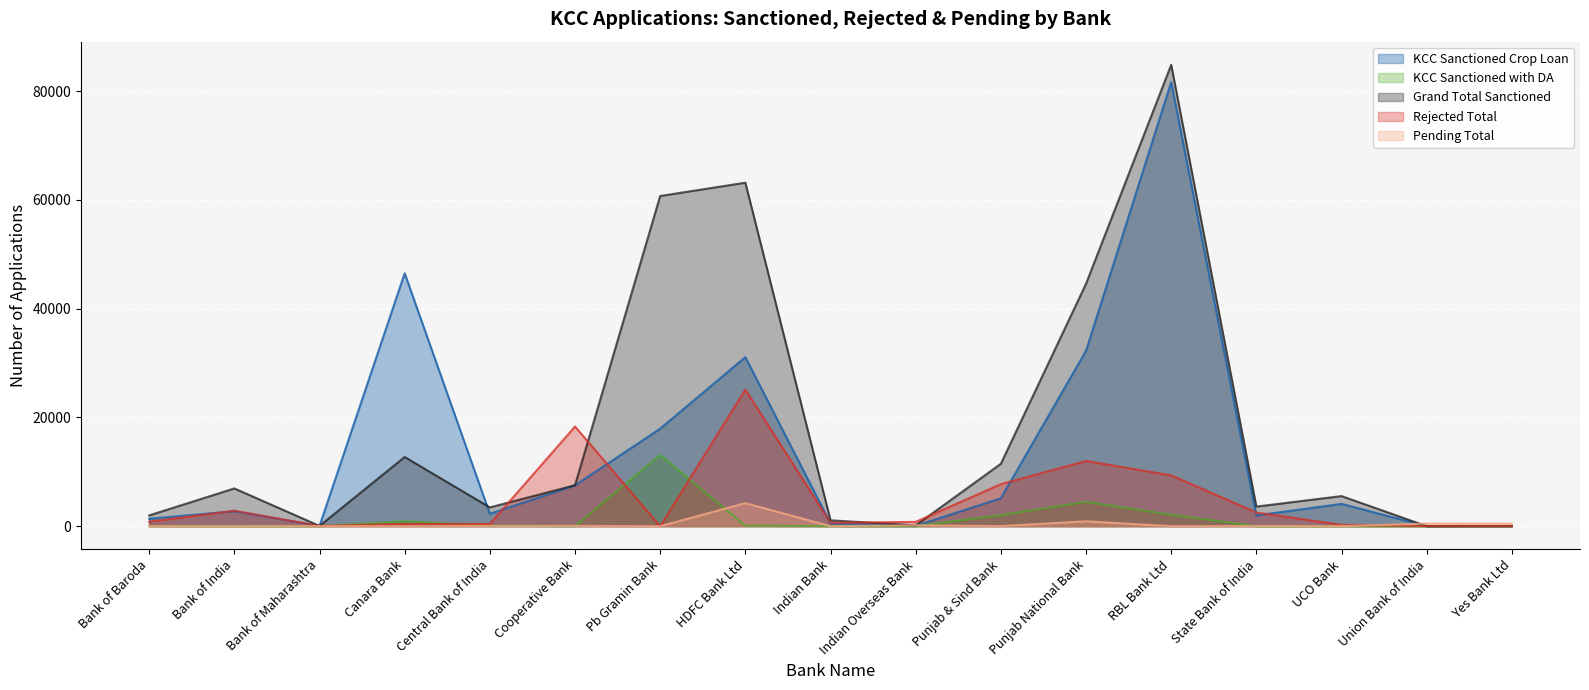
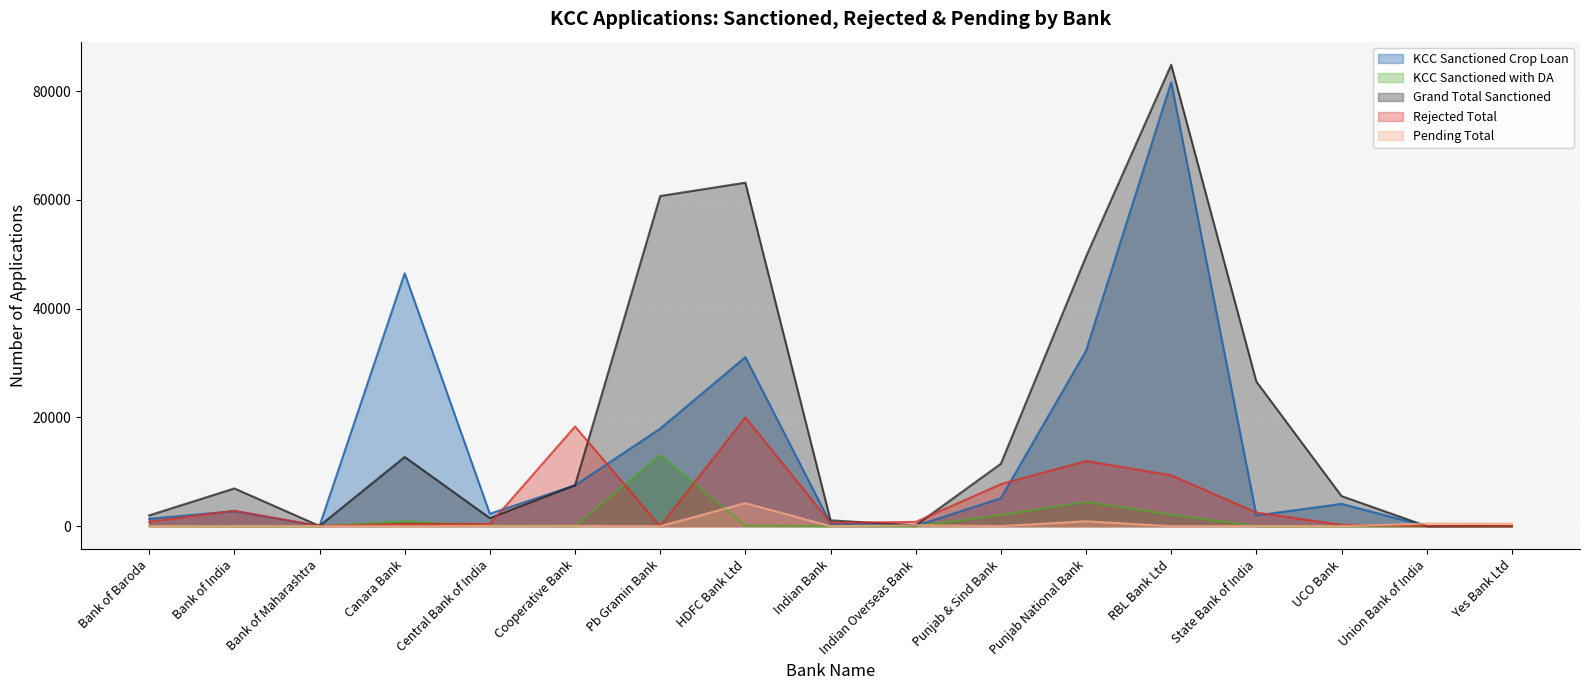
  {
    "KCC Sanctioned Crop Loan": {
      "Bank of Baroda": 1000,
      "Canara Bank": 47000,
      "Central Bank of India": 2000,
      "Pb Gramin Bank": 18000,
      "HDFC Bank Ltd": 31000,
      "Punjab & Sind Bank": 5000,
      "Punjab National Bank": 32000,
      "RBL Bank Ltd": 82000,
      "State Bank of India": 2000,
      "UCO Bank": 4000
    },
    "KCC Sanctioned with DA": {
      "Pb Gramin Bank": 13000,
      "HDFC Bank Ltd": 0,
      "Punjab & Sind Bank": 2000,
      "Punjab National Bank": 4000,
      "RBL Bank Ltd": 2000
    },
    "Grand Total Sanctioned": {
      "Bank of Baroda": 2000,
      "Bank of India": 7000,
      "Canara Bank": 13000,
-     "Central Bank of India": 3000,
+     "Central Bank of India": 1000,
      "Pb Gramin Bank": 61000,
      "HDFC Bank Ltd": 63000,
      "Punjab & Sind Bank": 11000,
-     "Punjab National Bank": 45000,
+     "Punjab National Bank": 50000,
      "RBL Bank Ltd": 85000,
-     "State Bank of India": 4000,
+     "State Bank of India": 27000,
      "UCO Bank": 6000
    },
    "Rejected Total": {
      "Bank of Baroda": 1000,
      "Cooperative Bank": 18000,
-     "HDFC Bank Ltd": 25000,
+     "HDFC Bank Ltd": 20000,
      "Indian Overseas Bank": 1000,
      "Punjab & Sind Bank": 8000,
      "Punjab National Bank": 12000,
      "RBL Bank Ltd": 9000,
      "State Bank of India": 3000
    },
    "Pending Total": {
      "HDFC Bank Ltd": 4000,
      "Punjab & Sind Bank": 0,
      "Punjab National Bank": 1000,
      "RBL Bank Ltd": 0,
      "Union Bank of India": 0
    }
  }
